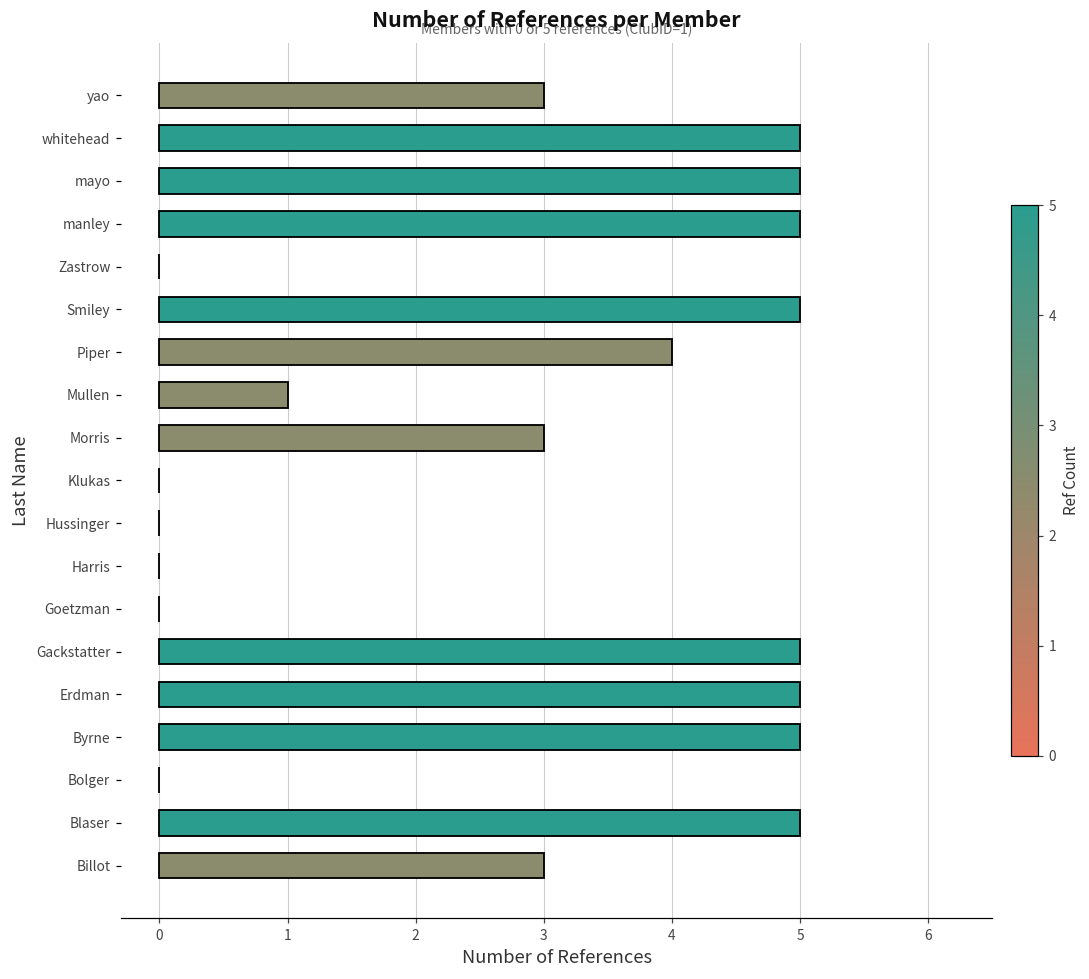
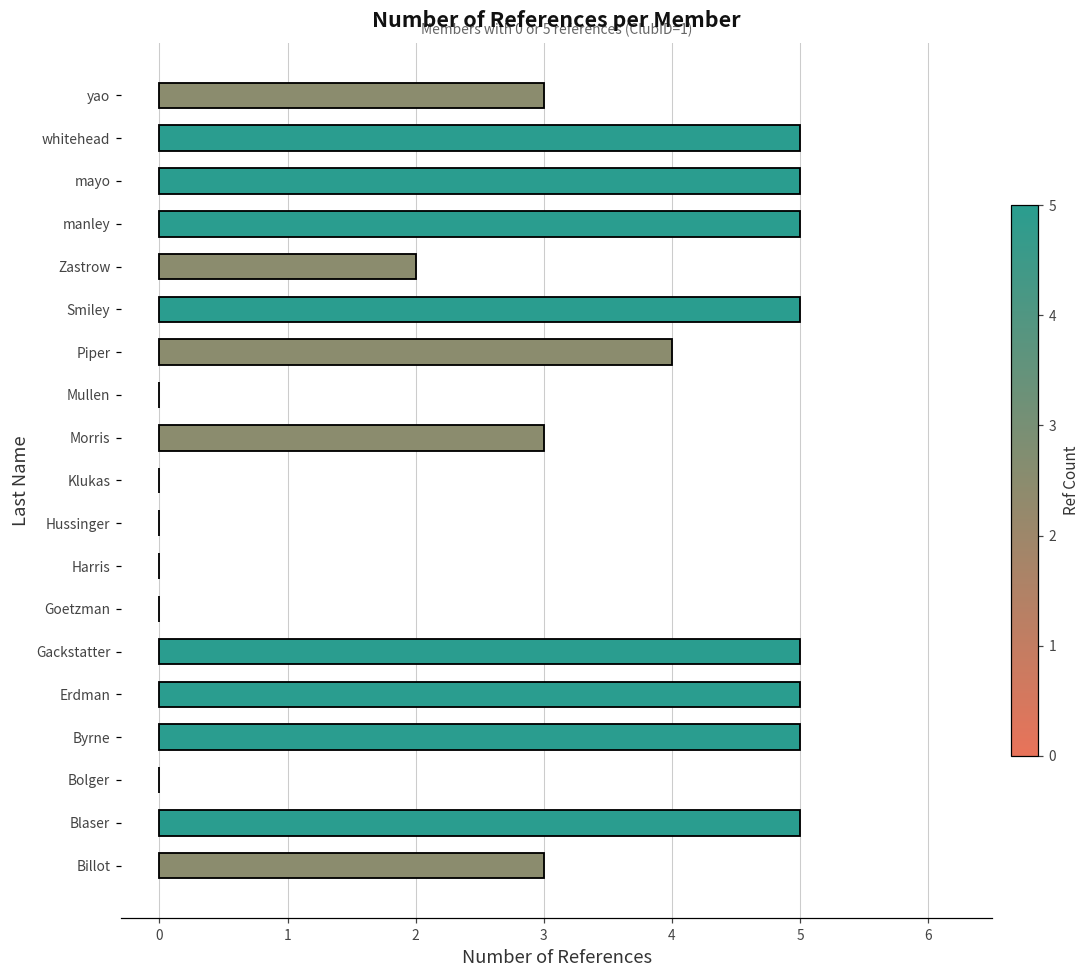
  {
    "yao": 3,
    "whitehead": 5,
    "mayo": 5,
    "manley": 5,
-   "Zastrow": 0,
+   "Zastrow": 2,
    "Smiley": 5,
    "Piper": 4,
-   "Mullen": 1,
+   "Mullen": 0,
    "Morris": 3,
    "Klukas": 0,
    "Hussinger": 0,
    "Harris": 0,
    "Goetzman": 0,
    "Gackstatter": 5,
    "Erdman": 5,
    "Byrne": 5,
    "Bolger": 0,
    "Blaser": 5,
    "Billot": 3
  }
